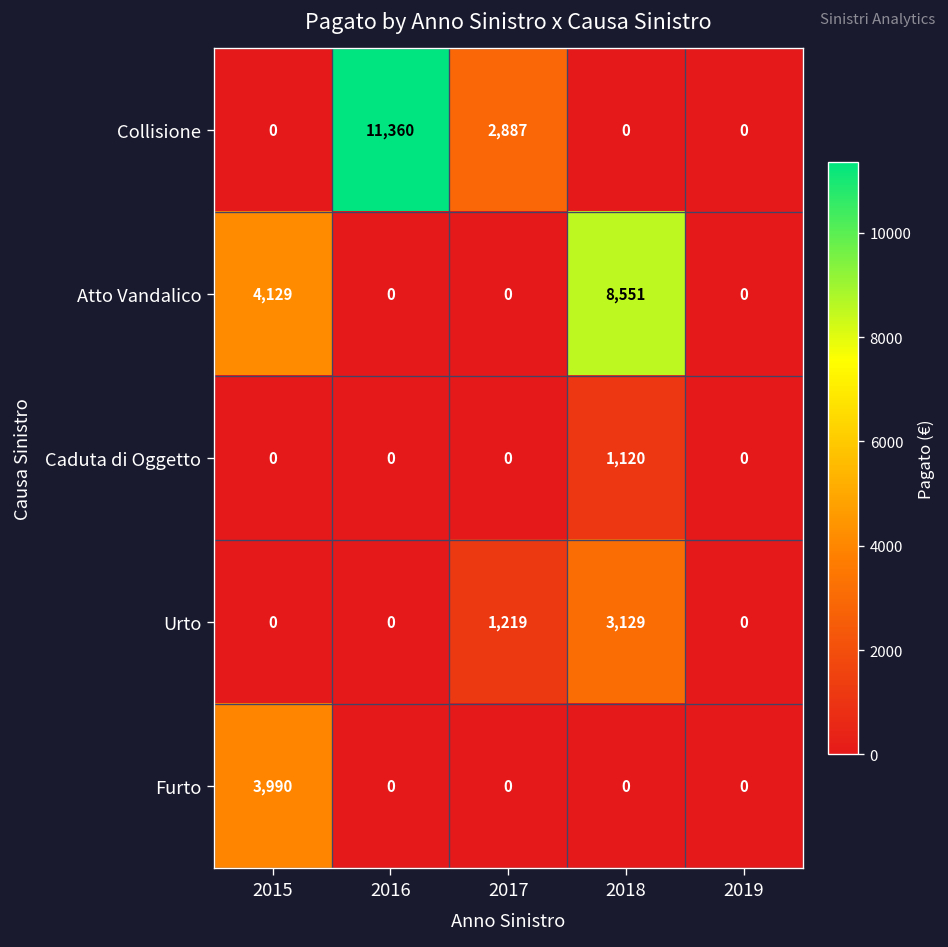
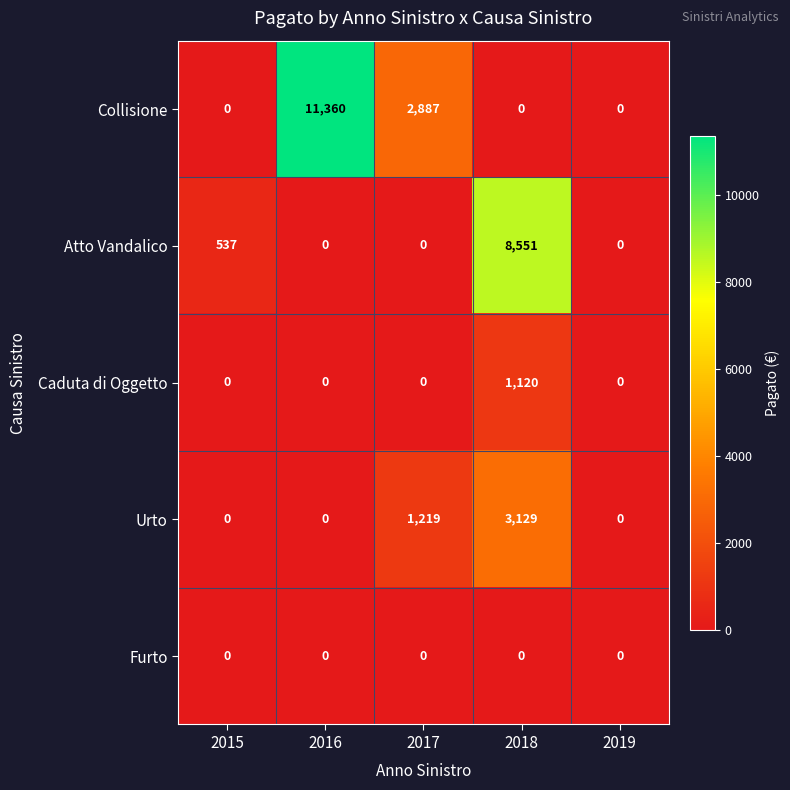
  {
    "Collisione": {
      "2015": "0",
      "2016": "11,360",
      "2017": "2,887",
      "2018": "0",
      "2019": "0"
    },
    "Atto Vandalico": {
-     "2015": "4,129",
+     "2015": "537",
      "2016": "0",
      "2017": "0",
      "2018": "8,551",
      "2019": "0"
    },
    "Caduta di Oggetto": {
      "2015": "0",
      "2016": "0",
      "2017": "0",
      "2018": "1,120",
      "2019": "0"
    },
    "Urto": {
      "2015": "0",
      "2016": "0",
      "2017": "1,219",
      "2018": "3,129",
      "2019": "0"
    },
    "Furto": {
-     "2015": "3,990",
+     "2015": "0",
      "2016": "0",
      "2017": "0",
      "2018": "0",
      "2019": "0"
    }
  }
